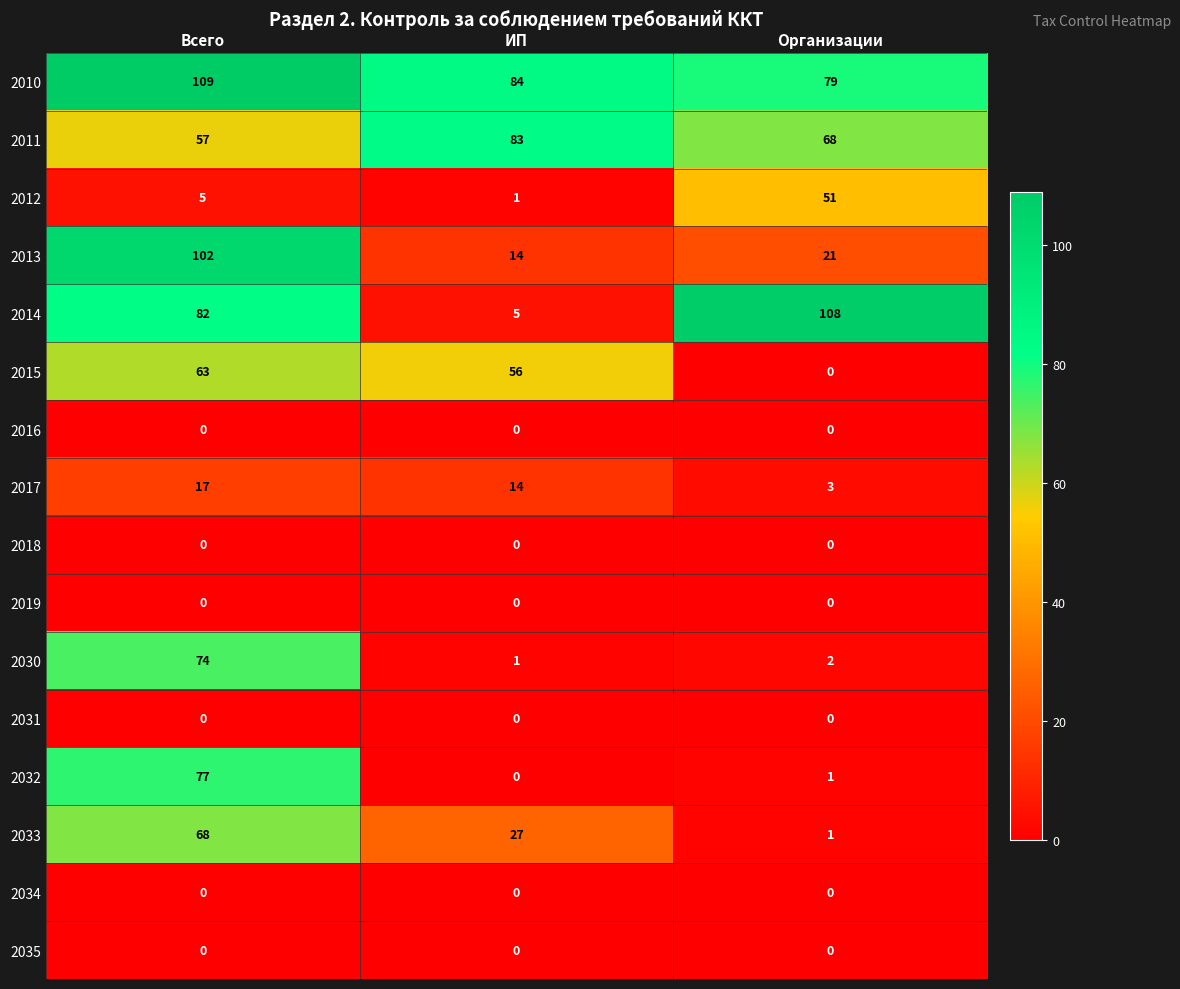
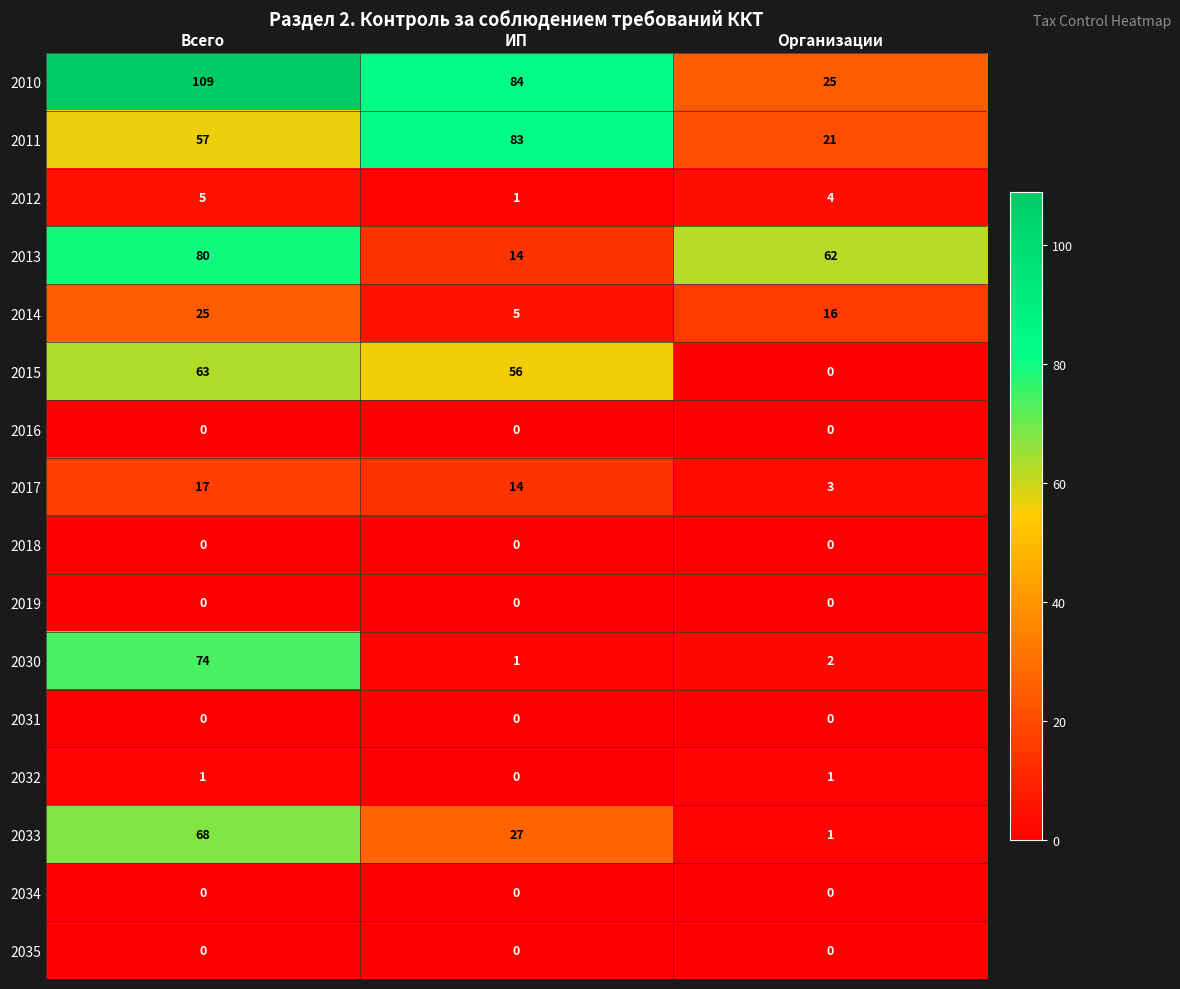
  {
    "2010": {
      "Всего": 109,
      "ИП": 84,
-     "Организации": 79
+     "Организации": 25
    },
    "2011": {
      "Всего": 57,
      "ИП": 83,
-     "Организации": 68
+     "Организации": 21
    },
    "2012": {
      "Всего": 5,
      "ИП": 1,
-     "Организации": 51
+     "Организации": 4
    },
    "2013": {
-     "Всего": 102,
+     "Всего": 80,
      "ИП": 14,
-     "Организации": 21
+     "Организации": 62
    },
    "2014": {
-     "Всего": 82,
+     "Всего": 25,
      "ИП": 5,
-     "Организации": 108
+     "Организации": 16
    },
    "2015": {
      "Всего": 63,
      "ИП": 56,
      "Организации": 0
    },
    "2016": {
      "Всего": 0,
      "ИП": 0,
      "Организации": 0
    },
    "2017": {
      "Всего": 17,
      "ИП": 14,
      "Организации": 3
    },
    "2018": {
      "Всего": 0,
      "ИП": 0,
      "Организации": 0
    },
    "2019": {
      "Всего": 0,
      "ИП": 0,
      "Организации": 0
    },
    "2030": {
      "Всего": 74,
      "ИП": 1,
      "Организации": 2
    },
    "2031": {
      "Всего": 0,
      "ИП": 0,
      "Организации": 0
    },
    "2032": {
-     "Всего": 77,
+     "Всего": 1,
      "ИП": 0,
      "Организации": 1
    },
    "2033": {
      "Всего": 68,
      "ИП": 27,
      "Организации": 1
    },
    "2034": {
      "Всего": 0,
      "ИП": 0,
      "Организации": 0
    },
    "2035": {
      "Всего": 0,
      "ИП": 0,
      "Организации": 0
    }
  }
